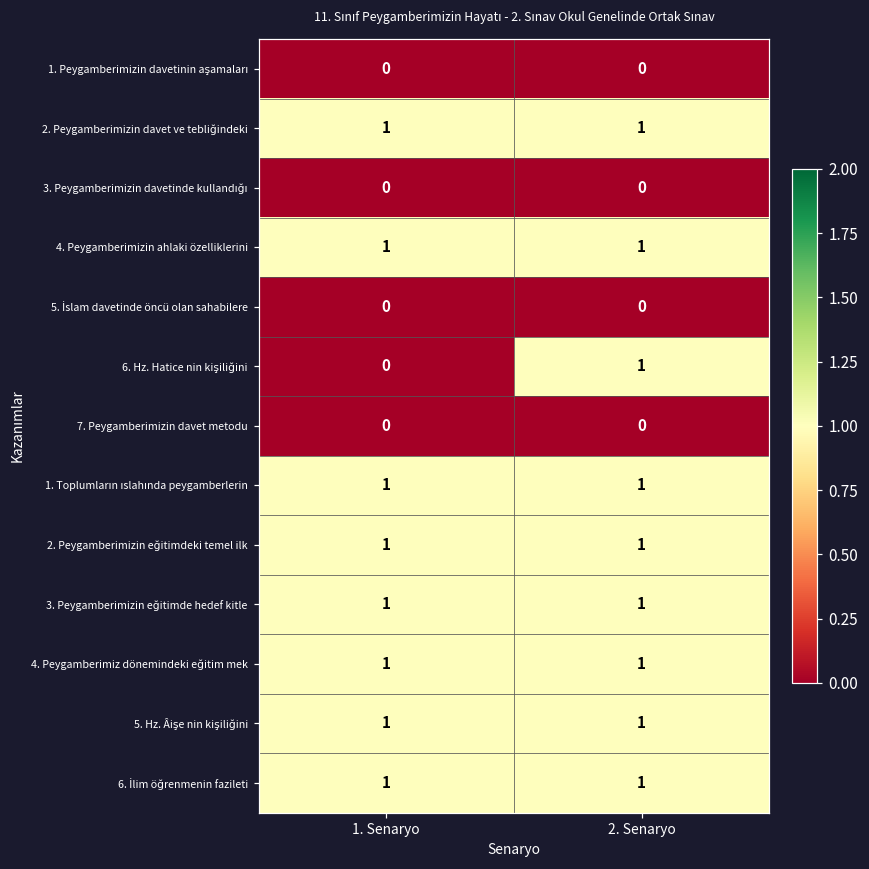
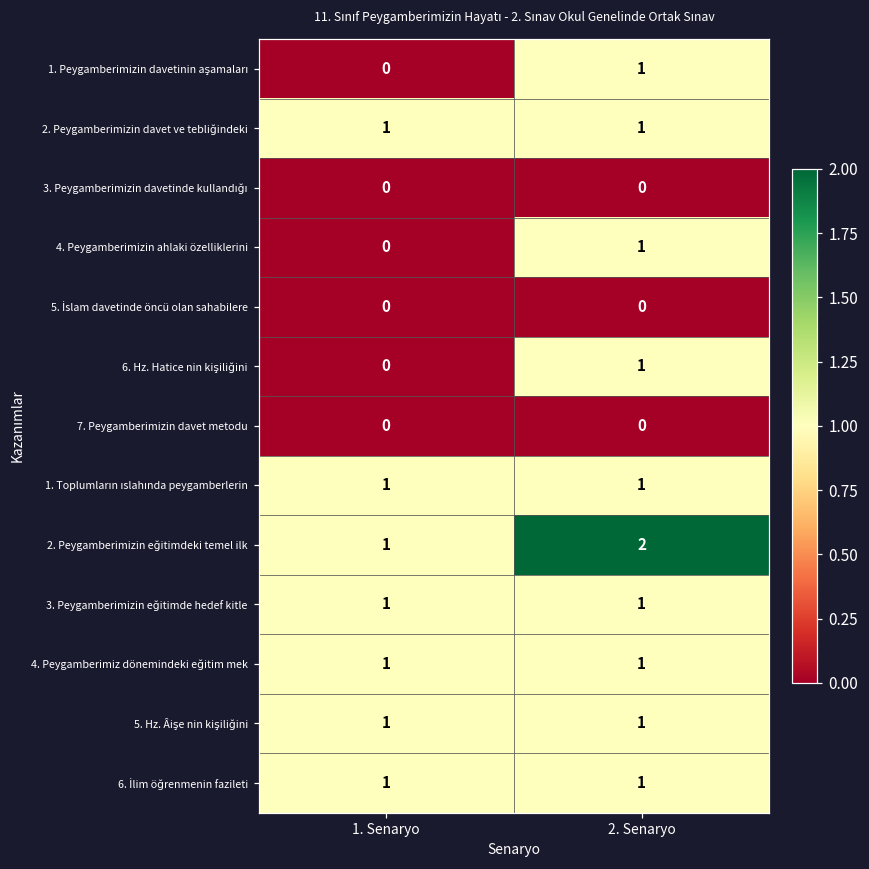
  {
    "1. Peygamberimizin davetinin aşamaları": {
      "1. Senaryo": 0,
-     "2. Senaryo": 0
+     "2. Senaryo": 1
    },
    "2. Peygamberimizin davet ve tebliğindeki": {
      "1. Senaryo": 1,
      "2. Senaryo": 1
    },
    "3. Peygamberimizin davetinde kullandığı": {
      "1. Senaryo": 0,
      "2. Senaryo": 0
    },
    "4. Peygamberimizin ahlaki özelliklerini": {
-     "1. Senaryo": 1,
+     "1. Senaryo": 0,
      "2. Senaryo": 1
    },
    "5. İslam davetinde öncü olan sahabilere": {
      "1. Senaryo": 0,
      "2. Senaryo": 0
    },
    "6. Hz. Hatice nin kişiliğini": {
      "1. Senaryo": 0,
      "2. Senaryo": 1
    },
    "7. Peygamberimizin davet metodu": {
      "1. Senaryo": 0,
      "2. Senaryo": 0
    },
    "1. Toplumların ıslahında peygamberlerin": {
      "1. Senaryo": 1,
      "2. Senaryo": 1
    },
    "2. Peygamberimizin eğitimdeki temel ilk": {
      "1. Senaryo": 1,
-     "2. Senaryo": 1
+     "2. Senaryo": 2
    },
    "3. Peygamberimizin eğitimde hedef kitle": {
      "1. Senaryo": 1,
      "2. Senaryo": 1
    },
    "4. Peygamberimiz dönemindeki eğitim mek": {
      "1. Senaryo": 1,
      "2. Senaryo": 1
    },
    "5. Hz. Âişe nin kişiliğini": {
      "1. Senaryo": 1,
      "2. Senaryo": 1
    },
    "6. İlim öğrenmenin fazileti": {
      "1. Senaryo": 1,
      "2. Senaryo": 1
    }
  }
